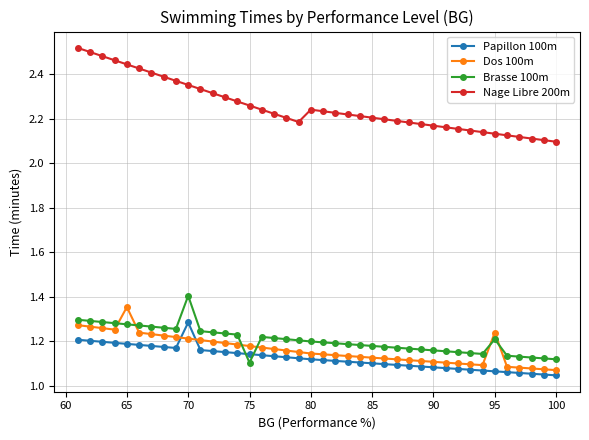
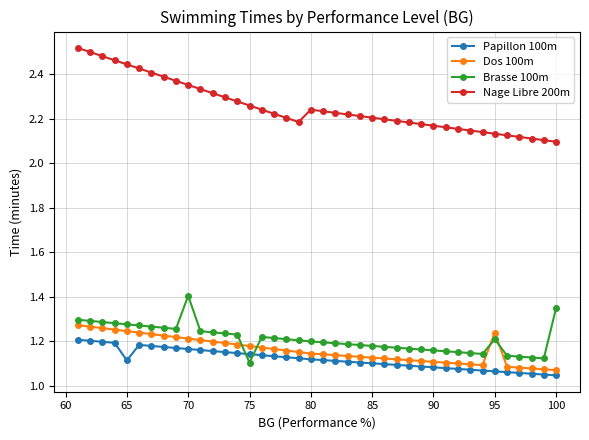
  {
    "Papillon 100m": {
-     "65": 1.19,
-     "70": 1.29,
+     "65": 1.12,
+     "70": 1.17,
      "75": 1.14,
      "80": 1.12,
      "85": 1.10,
      "90": 1.08,
      "95": 1.07,
      "100": 1.05
    },
    "Dos 100m": {
-     "65": 1.35,
+     "65": 1.25,
      "70": 1.21,
      "75": 1.18,
      "80": 1.15,
      "85": 1.13,
      "90": 1.11,
      "95": 1.24,
      "100": 1.07
    },
    "Brasse 100m": {
      "65": 1.28,
      "70": 1.40,
      "75": 1.11,
      "80": 1.20,
      "85": 1.18,
      "90": 1.16,
      "95": 1.21,
-     "100": 1.12
+     "100": 1.35
    },
    "Nage Libre 200m": {
      "65": 2.44,
      "70": 2.35,
      "75": 2.26,
      "80": 2.24,
      "85": 2.20,
      "90": 2.17,
      "95": 2.13,
      "100": 2.10
    }
  }
